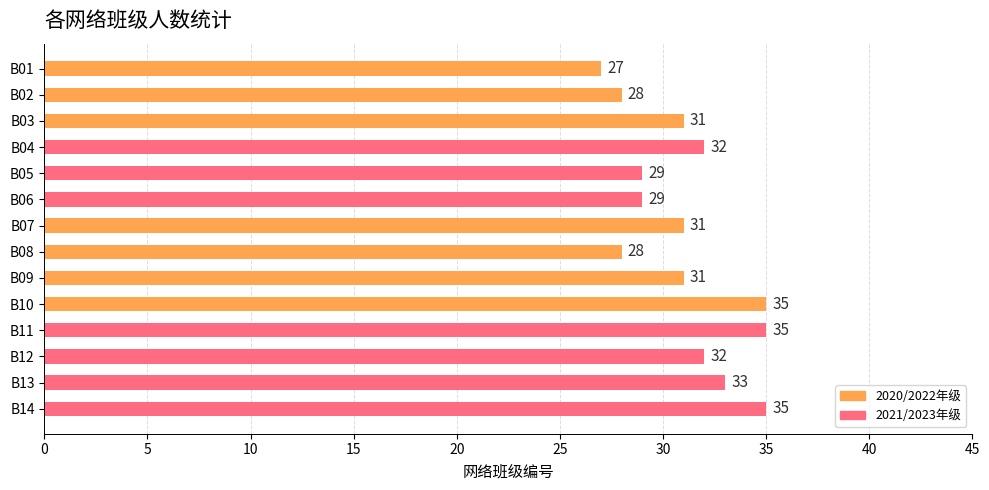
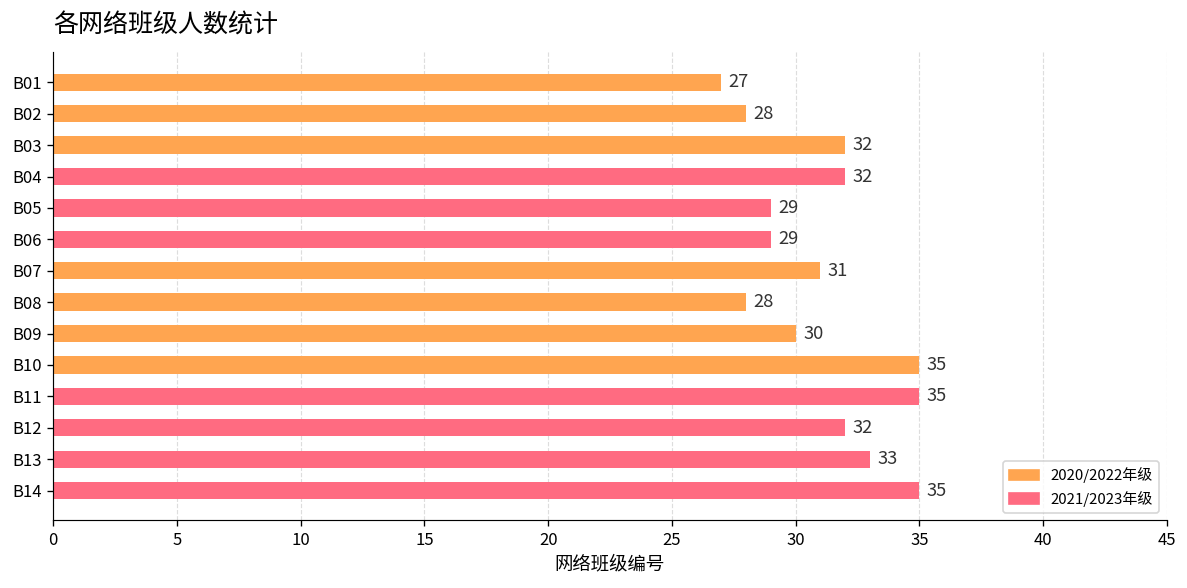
  {
    "B01": 27,
    "B02": 28,
-   "B03": 31,
+   "B03": 32,
    "B04": 32,
    "B05": 29,
    "B06": 29,
    "B07": 31,
    "B08": 28,
-   "B09": 31,
+   "B09": 30,
    "B10": 35,
    "B11": 35,
    "B12": 32,
    "B13": 33,
    "B14": 35
  }
